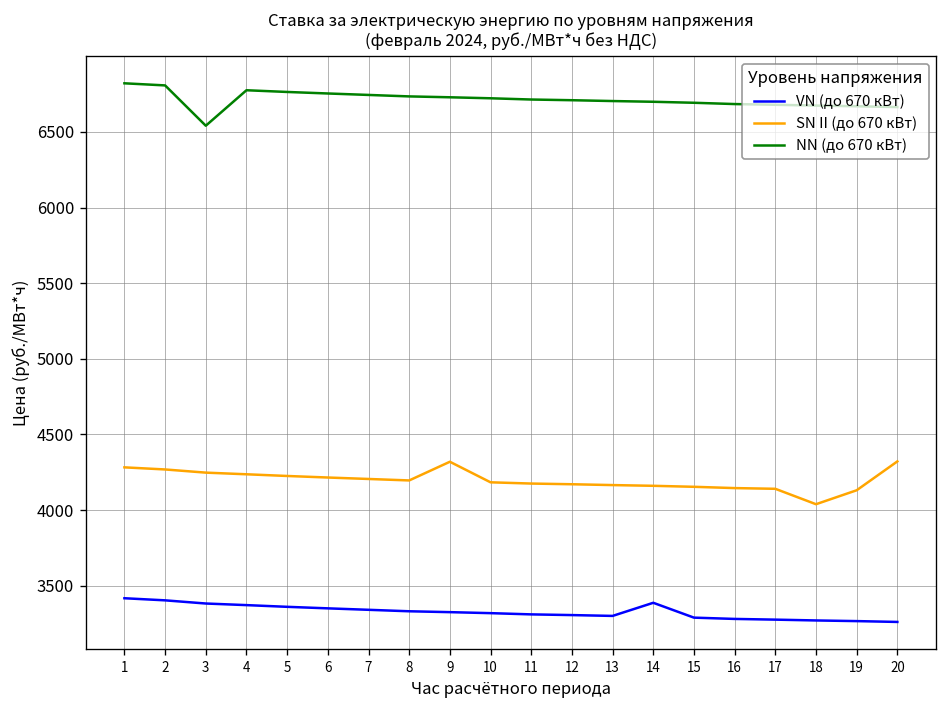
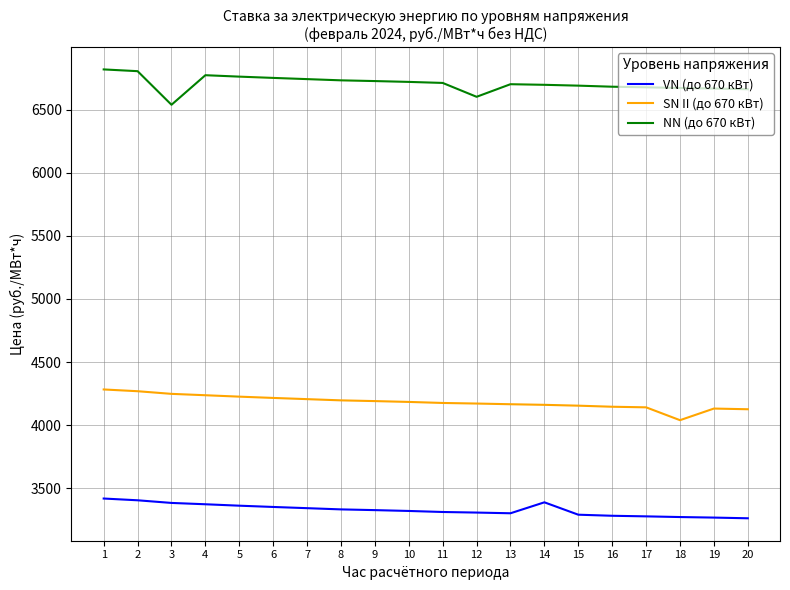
  {
    "VN (до 670 кВт)": {
      "1": 3420,
      "2": 3400,
      "3": 3380,
      "4": 3370,
      "5": 3360,
      "6": 3350,
      "7": 3340,
      "8": 3330,
      "9": 3330,
      "10": 3320,
      "11": 3310,
      "12": 3310,
      "13": 3300,
      "14": 3390,
      "15": 3290,
      "16": 3280,
      "17": 3280,
      "18": 3270,
      "19": 3270,
      "20": 3260
    },
    "SN II (до 670 кВт)": {
      "1": 4280,
      "2": 4270,
      "3": 4250,
      "4": 4240,
      "5": 4230,
      "6": 4220,
      "7": 4210,
      "8": 4200,
-     "9": 4320,
+     "9": 4190,
      "10": 4180,
      "11": 4180,
      "12": 4170,
      "13": 4170,
      "14": 4160,
      "15": 4150,
      "16": 4150,
      "17": 4140,
      "18": 4040,
      "19": 4130,
-     "20": 4320
+     "20": 4130
    },
    "NN (до 670 кВт)": {
      "1": 6820,
      "2": 6810,
      "3": 6540,
      "4": 6780,
      "5": 6760,
      "6": 6750,
      "7": 6740,
      "8": 6730,
      "9": 6730,
      "10": 6720,
      "11": 6710,
-     "12": 6710,
+     "12": 6600,
      "13": 6700,
      "14": 6700,
      "15": 6690,
      "16": 6680
    }
  }
